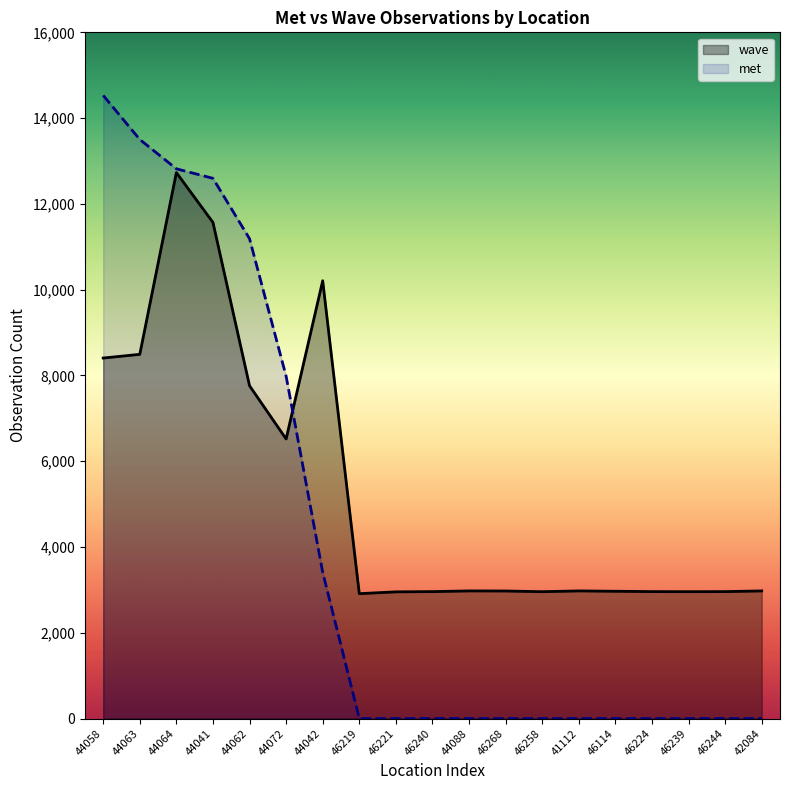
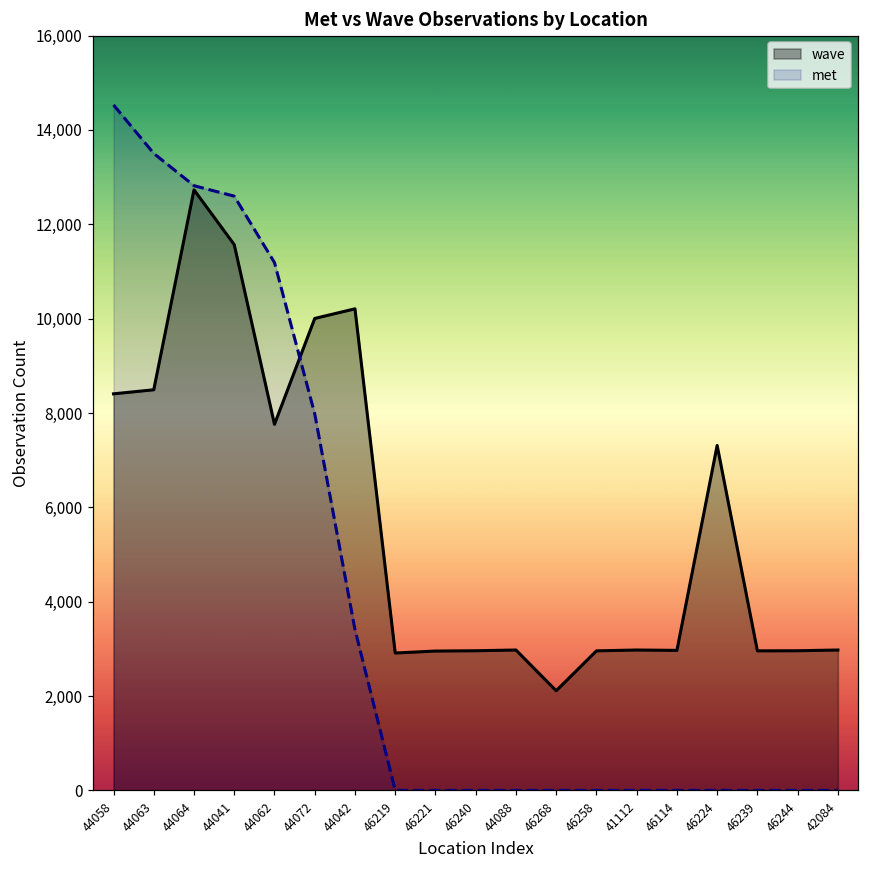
  {
    "wave": {
      "44058": "8,400",
      "44063": "8,500",
      "44064": "12,700",
      "44041": "11,600",
      "44062": "7,800",
-     "44072": "6,500",
+     "44072": "10,000",
      "44042": "10,200",
      "46219": "2,900",
      "46221": "3,000",
      "46240": "3,000",
      "44088": "3,000",
-     "46268": "3,000",
+     "46268": "2,100",
      "46258": "3,000",
      "41112": "3,000",
      "46114": "3,000",
-     "46224": "3,000",
+     "46224": "7,300",
      "46239": "3,000",
      "46244": "3,000",
      "42084": "3,000"
    },
    "met": {
      "44058": "14,500",
      "44063": "13,500",
      "44064": "12,800",
      "44041": "12,600",
      "44062": "11,200",
      "44072": "8,000",
      "44042": "3,400",
      "46219": "0",
      "46221": "0",
      "46240": "0",
      "44088": "0",
      "46268": "0",
      "46258": "0",
      "41112": "0",
      "46114": "0",
      "46224": "0",
      "46239": "0",
      "46244": "0",
      "42084": "0"
    }
  }
